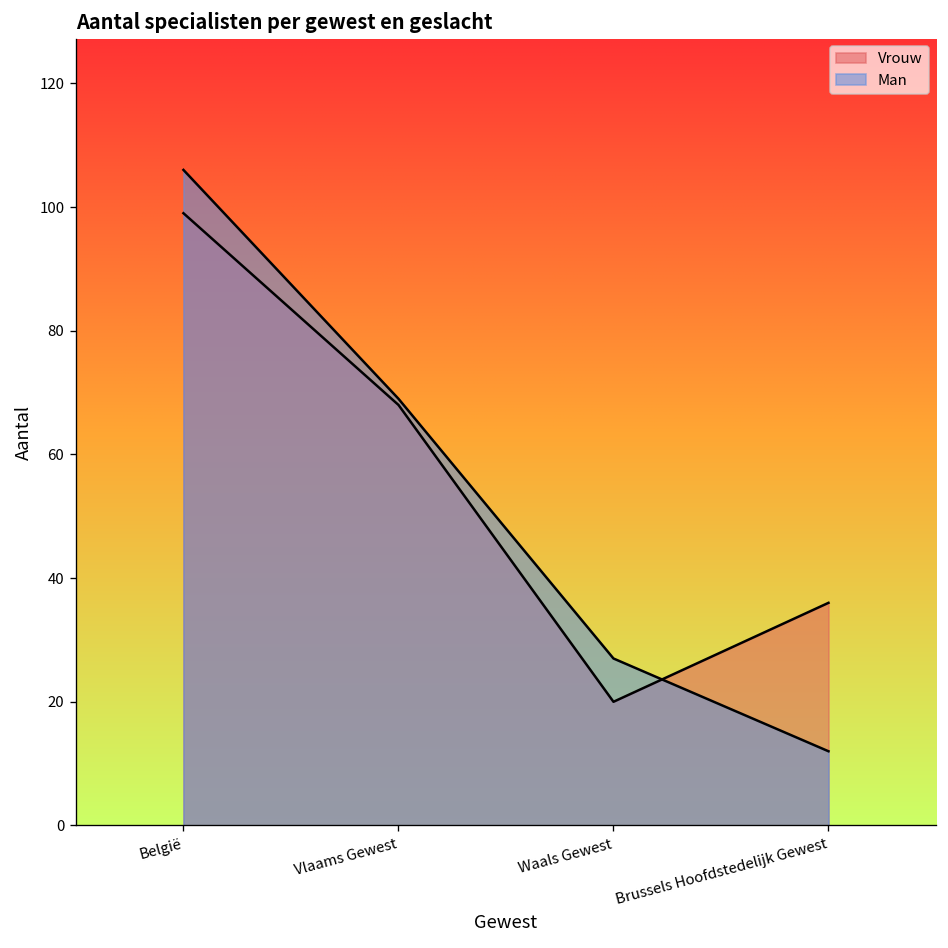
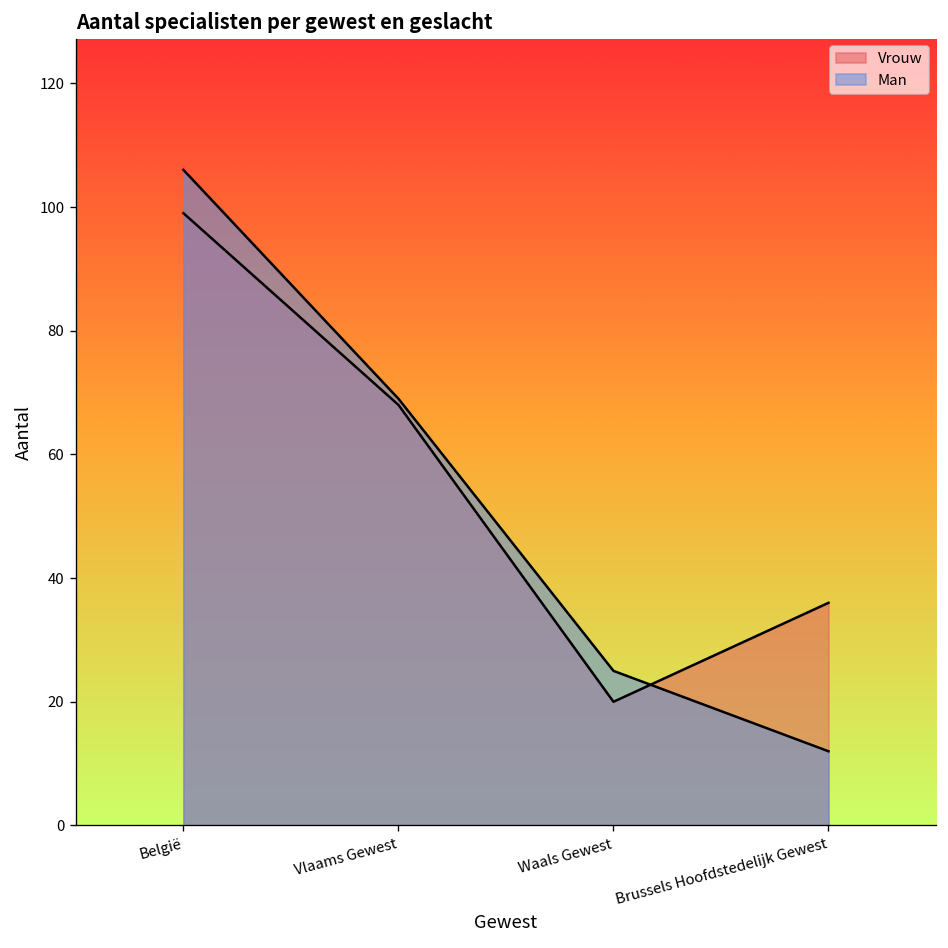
  {
    "Vrouw": {
      "België": 99,
      "Vlaams Gewest": 68,
      "Waals Gewest": 20,
      "Brussels Hoofdstedelijk Gewest": 36
    },
    "Man": {
      "België": 106,
      "Vlaams Gewest": 69,
-     "Waals Gewest": 27,
+     "Waals Gewest": 25,
      "Brussels Hoofdstedelijk Gewest": 12
    }
  }
